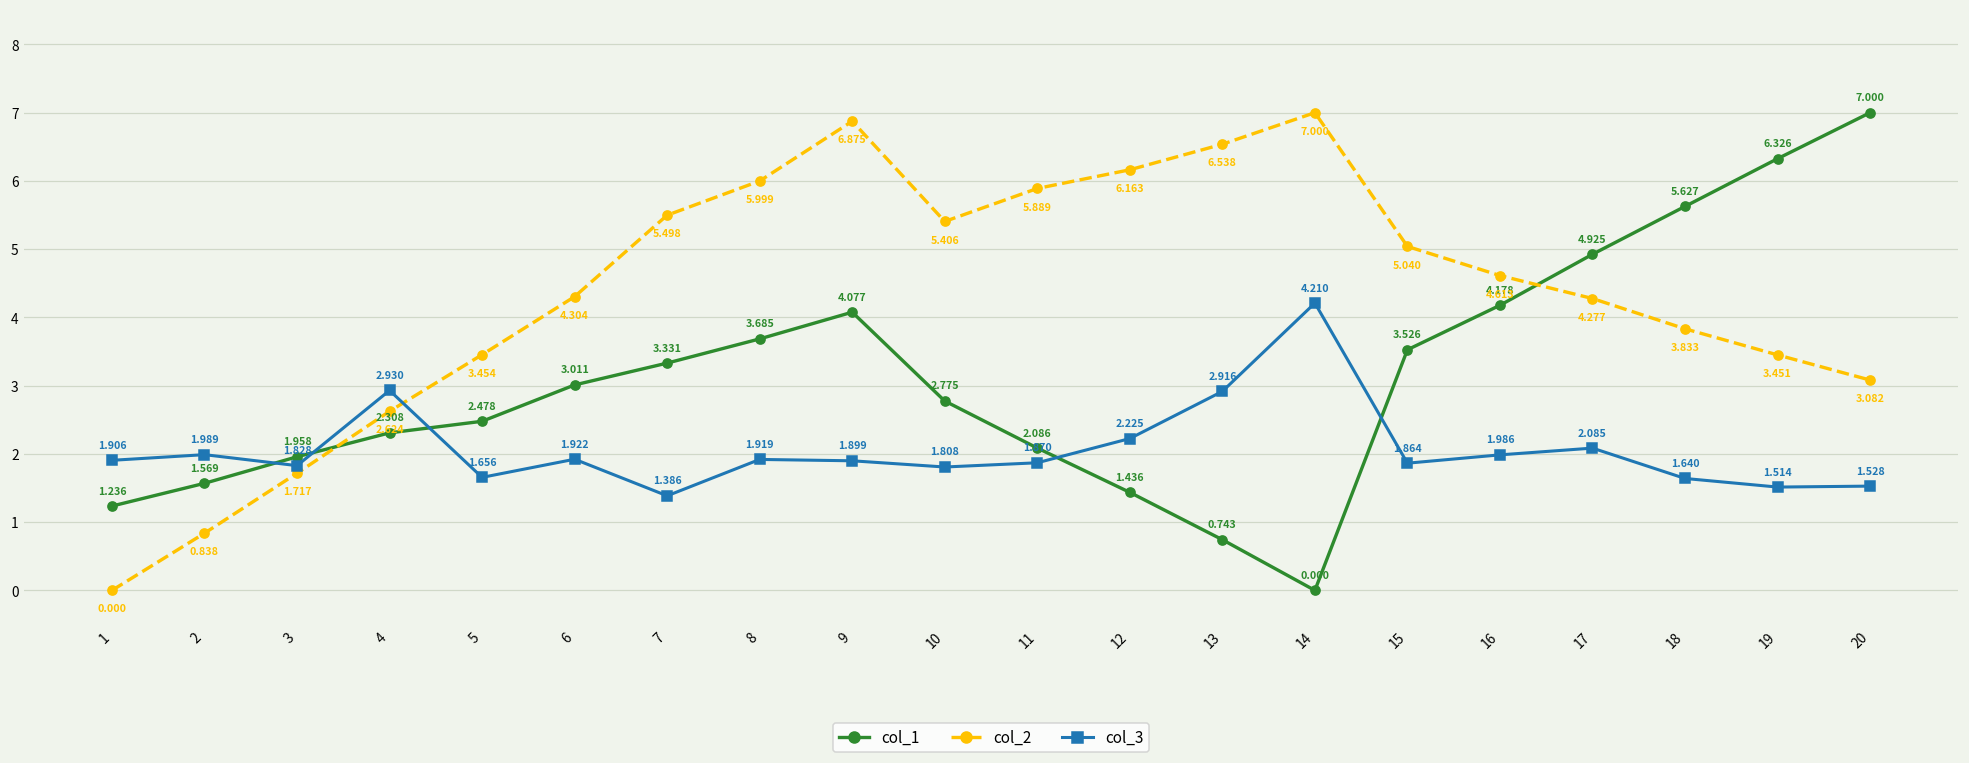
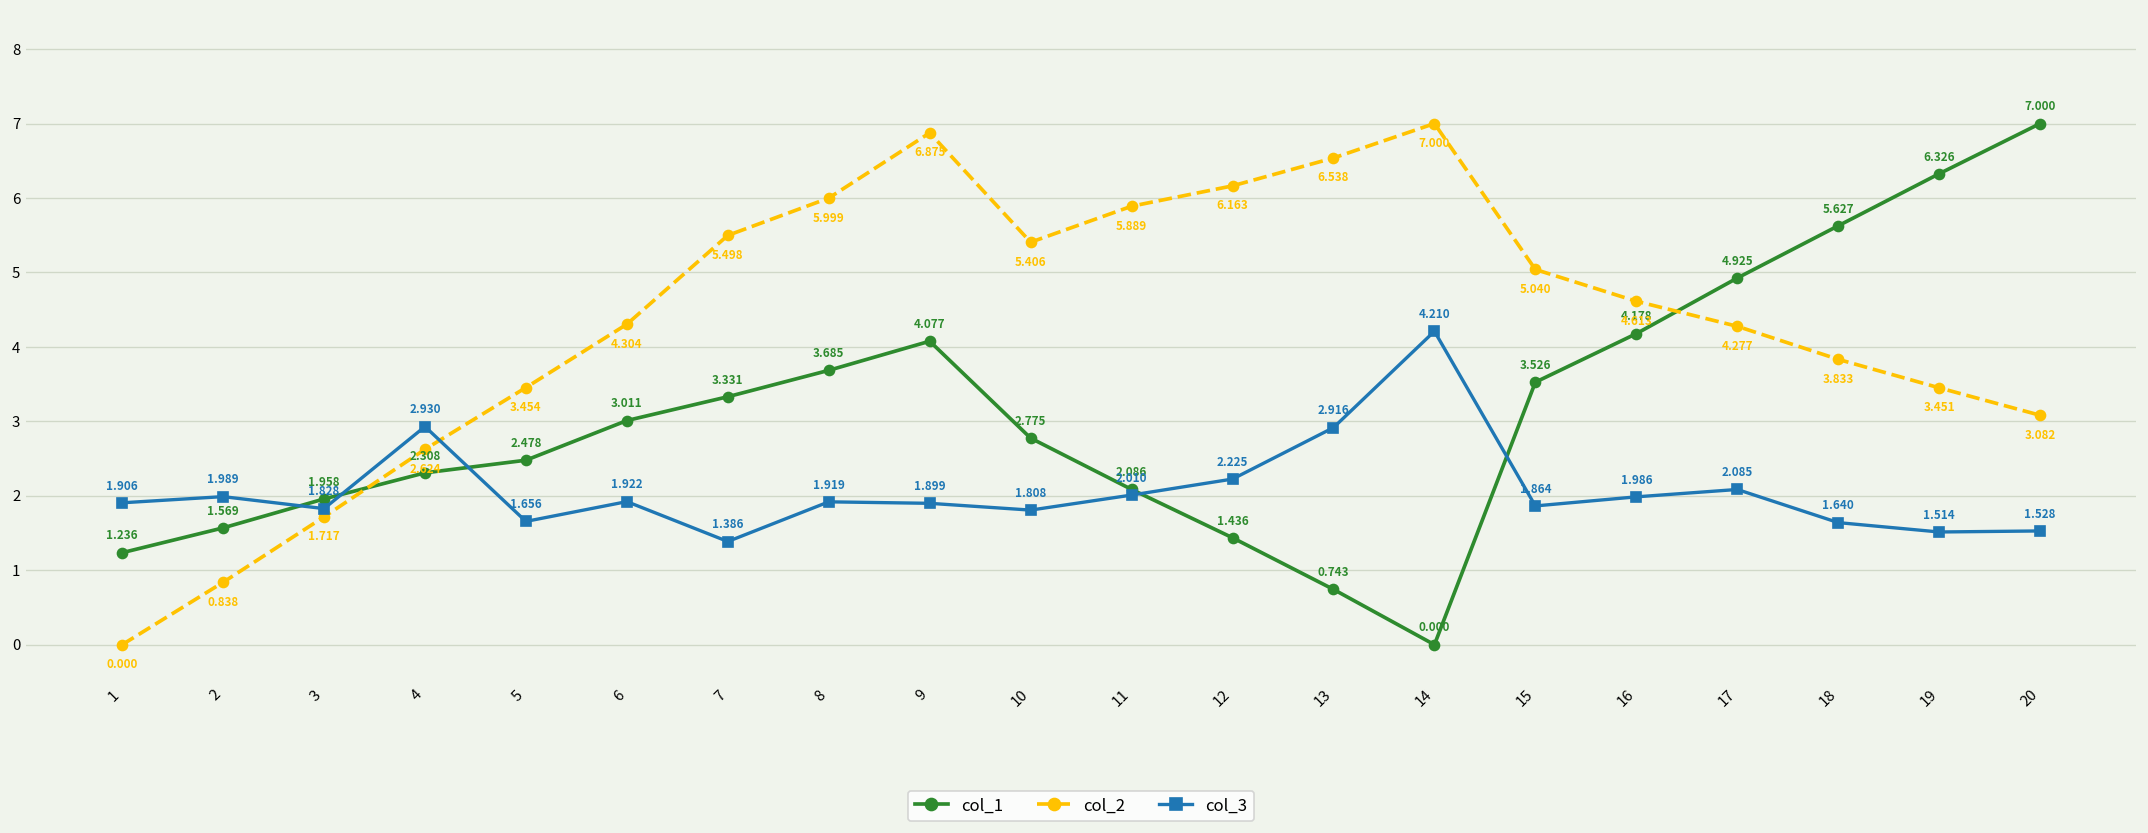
  {
    "col_1": {
      "1": 1.236,
      "2": 1.569,
      "5": 2.478,
      "6": 3.011,
      "7": 3.331,
      "8": 3.685,
      "9": 4.077,
      "10": 2.775,
      "12": 1.436,
      "13": 0.743,
      "14": 0.000,
      "15": 3.526,
      "17": 4.925,
      "18": 5.627,
      "19": 6.326,
      "20": 7.000
    },
    "col_2": {
      "1": 0.000,
      "2": 0.838,
      "3": 1.717,
      "5": 3.454,
      "6": 4.304,
      "7": 5.498,
      "8": 5.999,
      "9": 6.875,
      "10": 5.406,
      "11": 5.889,
      "12": 6.163,
      "13": 6.538,
      "14": 7.000,
      "15": 5.040,
      "17": 4.277,
      "18": 3.833,
      "19": 3.451,
      "20": 3.082
    },
    "col_3": {
      "1": 1.906,
      "2": 1.989,
      "4": 2.930,
      "5": 1.656,
      "6": 1.922,
      "7": 1.386,
      "8": 1.919,
      "9": 1.899,
      "10": 1.808,
-     "11": 1.870,
+     "11": 2.010,
      "12": 2.225,
      "13": 2.916,
      "14": 4.210,
      "15": 1.864,
      "16": 1.986,
      "17": 2.085,
      "18": 1.640,
      "19": 1.514,
      "20": 1.528
    }
  }
